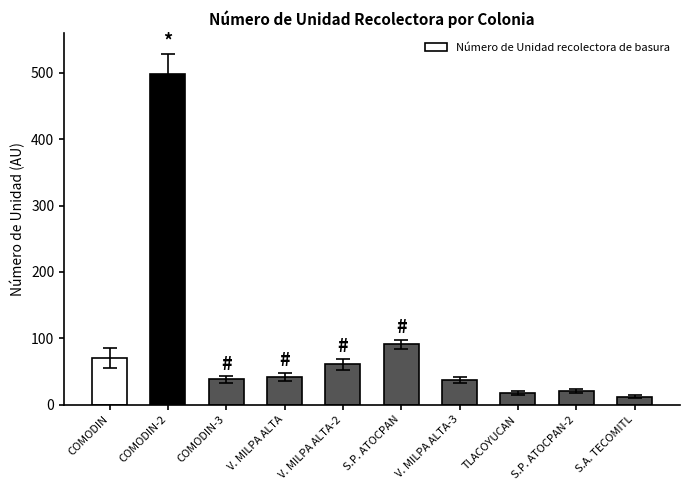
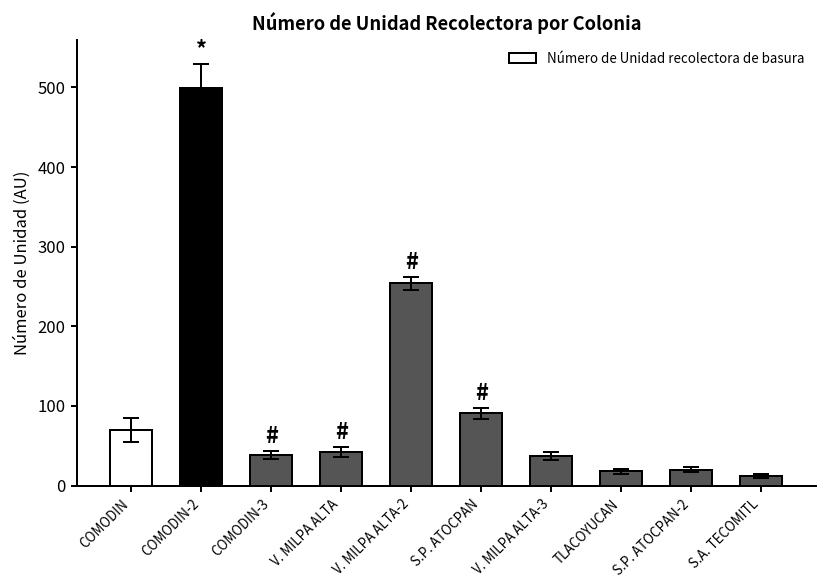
  {
    "Número de Unidad recolectora de basura": {
      "COMODIN": 70,
      "COMODIN-2": 500,
      "COMODIN-3": 40,
      "V. MILPA ALTA": 40,
-     "V. MILPA ALTA-2": 60,
+     "V. MILPA ALTA-2": 250,
      "S.P. ATOCPAN": 90,
      "V. MILPA ALTA-3": 40,
      "TLACOYUCAN": 20,
      "S.P. ATOCPAN-2": 20,
      "S.A. TECOMITL": 10
    }
  }
